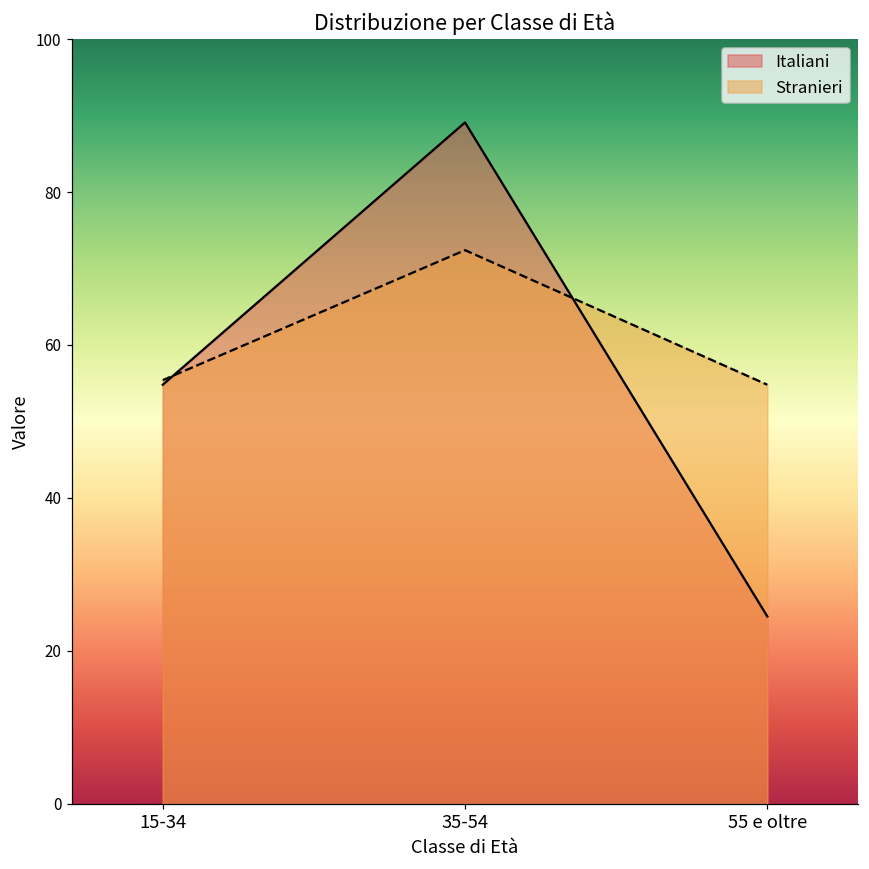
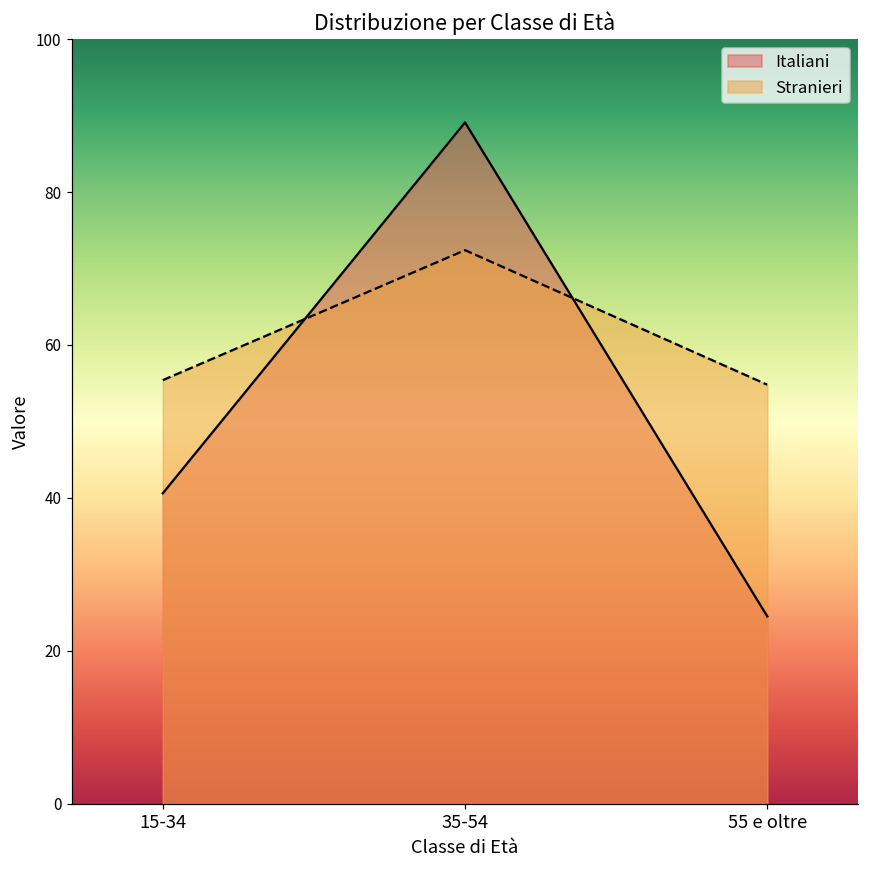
  {
    "Italiani": {
-     "15-34": 55,
+     "15-34": 41,
      "35-54": 89,
      "55 e oltre": 25
    },
    "Stranieri": {
      "15-34": 55,
      "35-54": 72,
      "55 e oltre": 55
    }
  }
